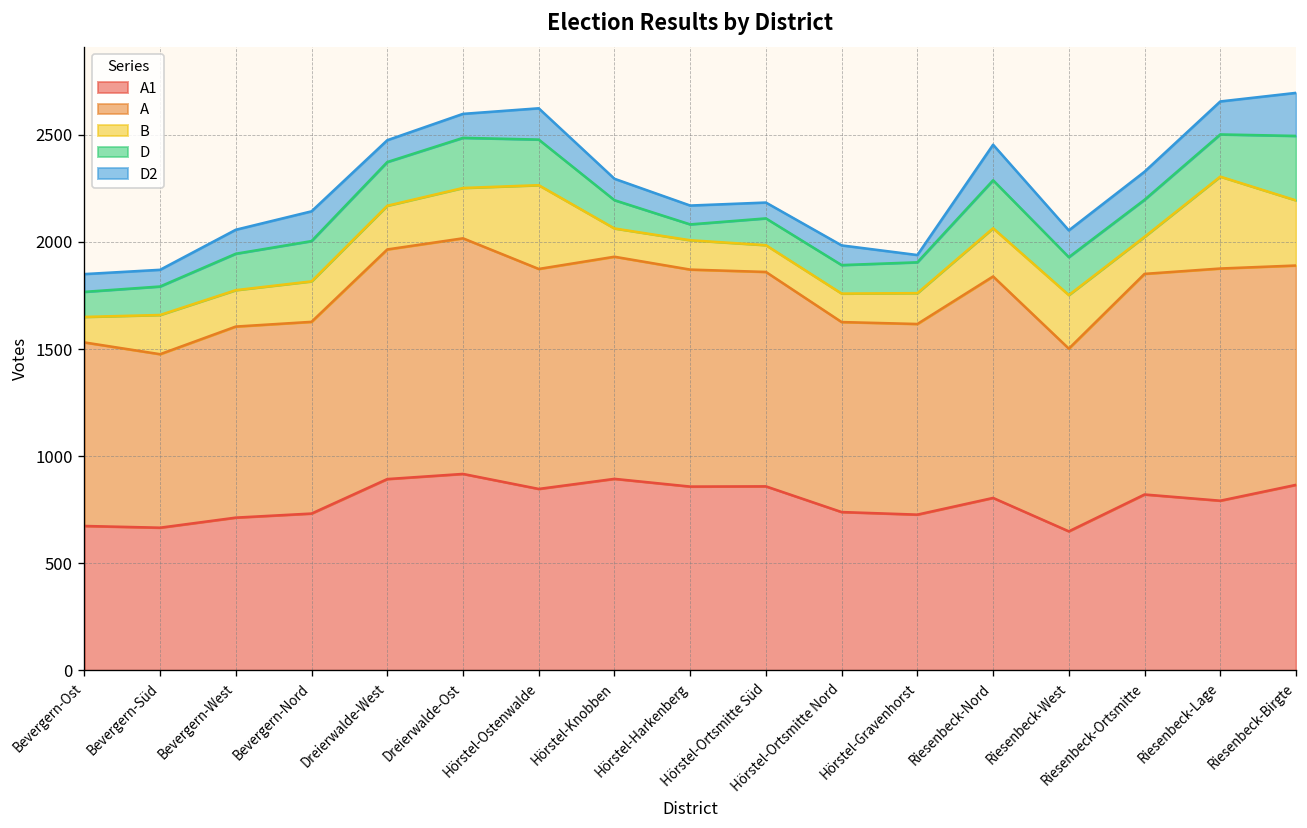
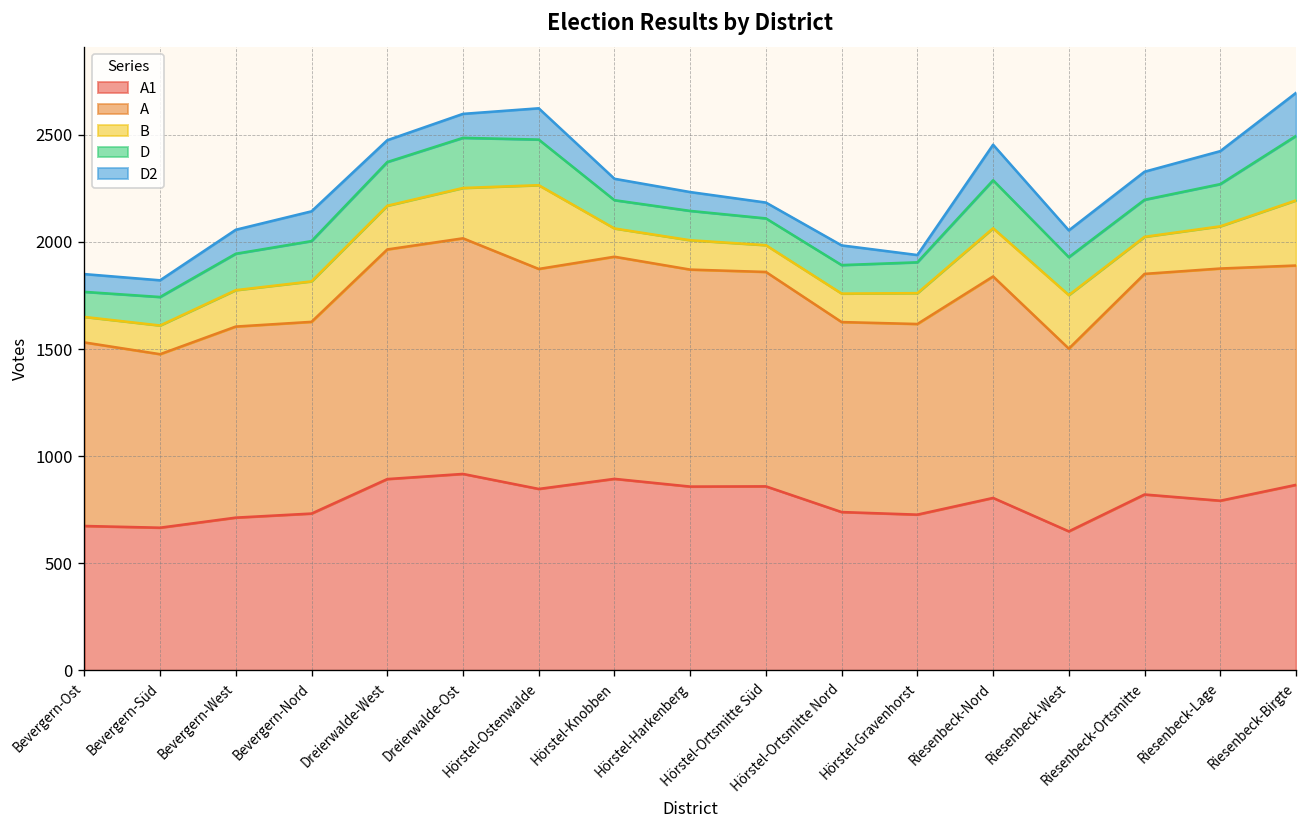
  {
    "B": {
      "Bevergern-Ost": 120,
-     "Bevergern-Süd": 180,
+     "Bevergern-Süd": 130,
      "Bevergern-West": 170,
      "Bevergern-Nord": 190,
      "Dreierwalde-West": 200,
      "Dreierwalde-Ost": 240,
      "Hörstel-Ostenwalde": 390,
      "Hörstel-Knobben": 130,
      "Hörstel-Harkenberg": 140,
      "Hörstel-Ortsmitte Süd": 130,
      "Hörstel-Ortsmitte Nord": 130,
      "Hörstel-Gravenhorst": 140,
      "Riesenbeck-Nord": 230,
      "Riesenbeck-West": 250,
      "Riesenbeck-Ortsmitte": 170,
-     "Riesenbeck-Lage": 430,
+     "Riesenbeck-Lage": 200,
      "Riesenbeck-Birgte": 300
    },
    "D": {
      "Bevergern-Ost": 120,
      "Bevergern-Süd": 130,
      "Bevergern-West": 170,
      "Bevergern-Nord": 190,
      "Dreierwalde-West": 200,
      "Dreierwalde-Ost": 230,
      "Hörstel-Ostenwalde": 210,
      "Hörstel-Knobben": 130,
-     "Hörstel-Harkenberg": 70,
+     "Hörstel-Harkenberg": 140,
      "Hörstel-Ortsmitte Süd": 130,
      "Hörstel-Ortsmitte Nord": 130,
      "Hörstel-Gravenhorst": 140,
      "Riesenbeck-Nord": 220,
      "Riesenbeck-West": 180,
      "Riesenbeck-Ortsmitte": 170,
      "Riesenbeck-Lage": 200,
      "Riesenbeck-Birgte": 300
    },
    "D2": {
      "Bevergern-Ost": 80,
      "Bevergern-Süd": 80,
      "Bevergern-West": 110,
      "Bevergern-Nord": 140,
      "Dreierwalde-West": 100,
      "Dreierwalde-Ost": 110,
      "Hörstel-Ostenwalde": 150,
      "Hörstel-Knobben": 100,
      "Hörstel-Harkenberg": 90,
      "Hörstel-Ortsmitte Süd": 70,
      "Hörstel-Ortsmitte Nord": 90,
      "Hörstel-Gravenhorst": 30,
      "Riesenbeck-Nord": 170,
      "Riesenbeck-West": 130,
      "Riesenbeck-Ortsmitte": 130,
      "Riesenbeck-Lage": 150,
      "Riesenbeck-Birgte": 200
    }
  }
